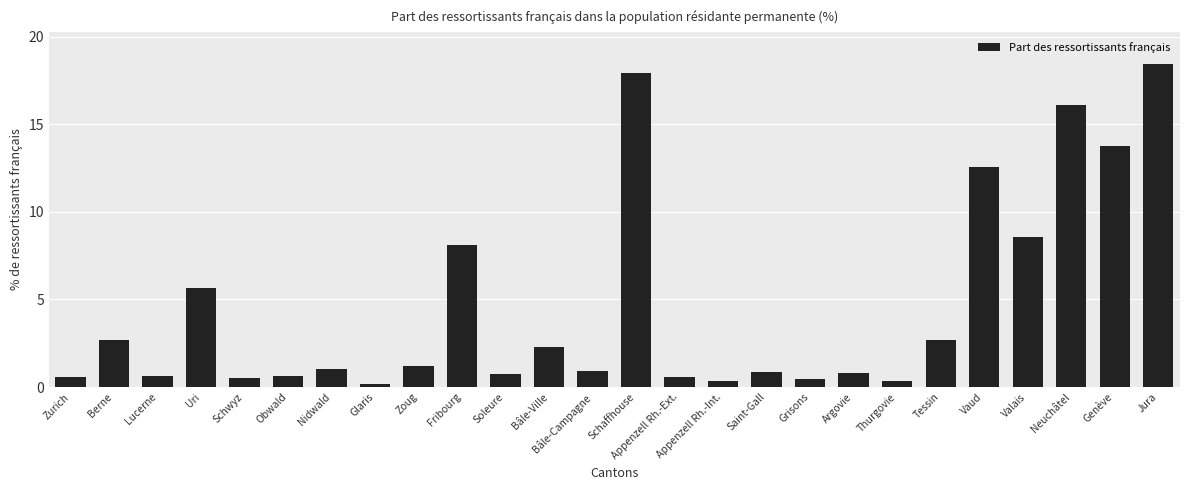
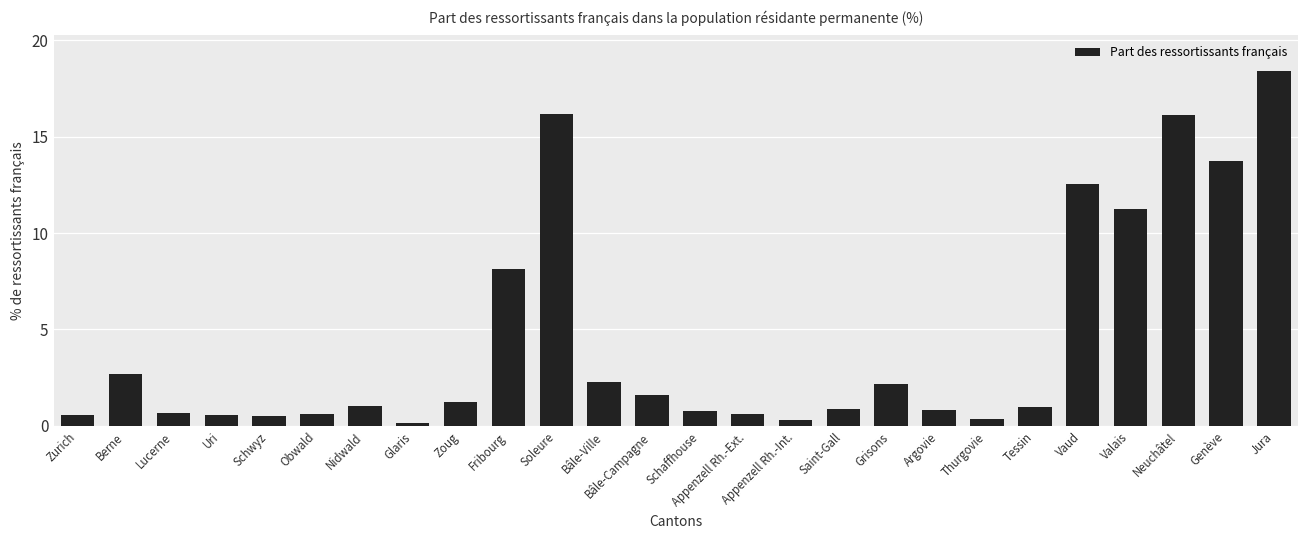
  {
    "Zurich": 0.6,
    "Berne": 2.7,
    "Lucerne": 0.6,
-   "Uri": 5.6,
+   "Uri": 0.6,
    "Schwyz": 0.5,
    "Obwald": 0.6,
    "Nidwald": 1.0,
    "Glaris": 0.2,
    "Zoug": 1.2,
    "Fribourg": 8.1,
-   "Soleure": 0.8,
+   "Soleure": 16.2,
    "Bâle-Ville": 2.3,
-   "Bâle-Campagne": 0.9,
-   "Schaffhouse": 17.9,
+   "Bâle-Campagne": 1.6,
+   "Schaffhouse": 0.8,
    "Appenzell Rh.-Ext.": 0.6,
    "Appenzell Rh.-Int.": 0.3,
    "Saint-Gall": 0.9,
-   "Grisons": 0.5,
+   "Grisons": 2.1,
    "Argovie": 0.8,
    "Thurgovie": 0.3,
-   "Tessin": 2.7,
+   "Tessin": 1.0,
    "Vaud": 12.6,
-   "Valais": 8.6,
+   "Valais": 11.2,
    "Neuchâtel": 16.1,
    "Genève": 13.7,
    "Jura": 18.4
  }
